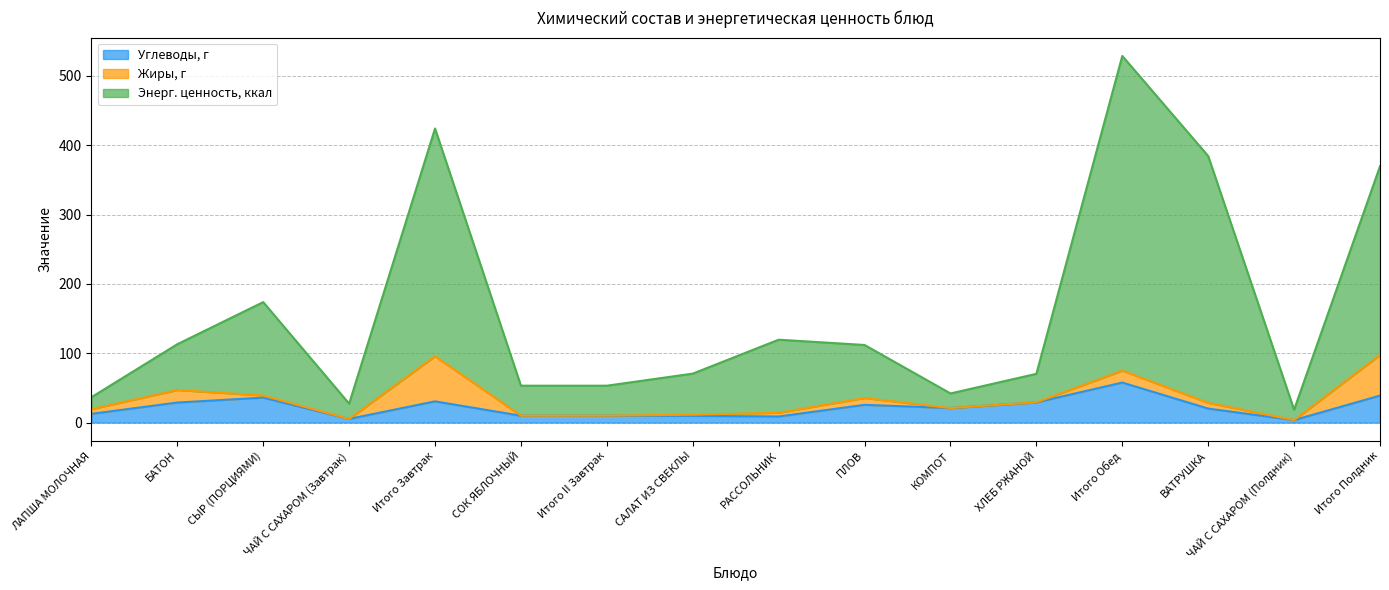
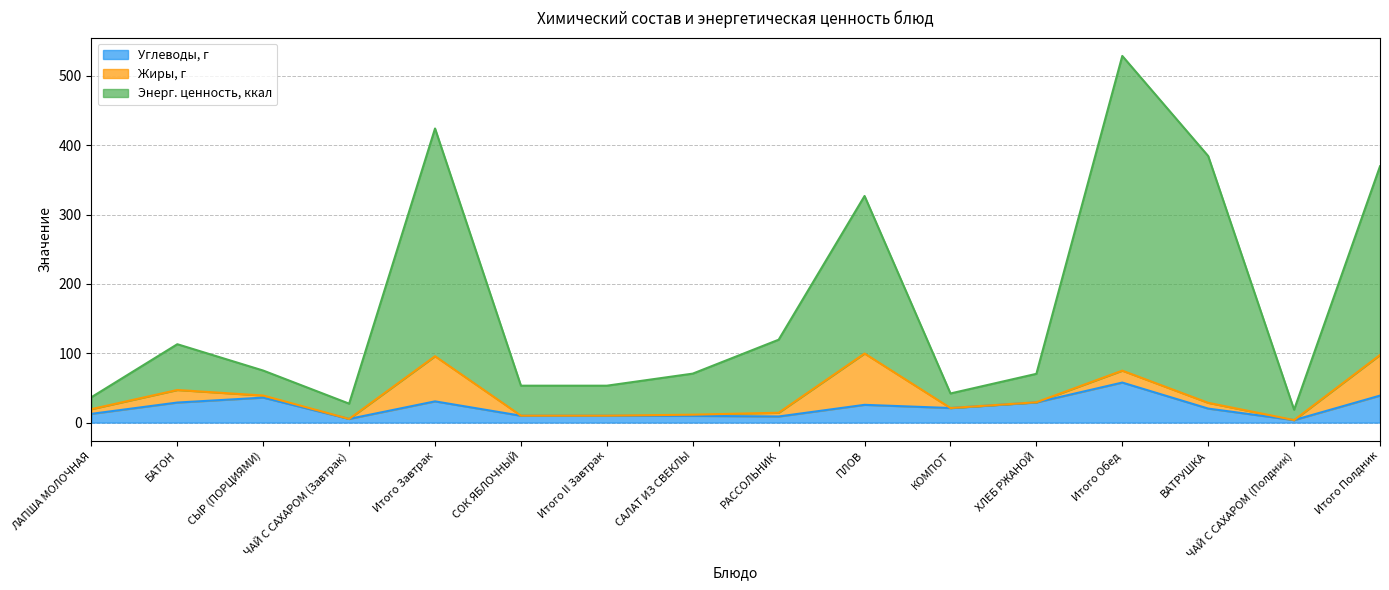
  {
    "Углеводы, г": {
      "ЛАПША МОЛОЧНАЯ": 10,
      "БАТОН": 30,
      "Итого Завтрак": 30,
      "РАССОЛЬНИК": 10,
      "ПЛОВ": 30,
      "Итого Обед": 60,
      "ВАТРУШКА": 20,
      "Итого Полдник": 40
    },
    "Жиры, г": {
      "ЛАПША МОЛОЧНАЯ": 10,
      "БАТОН": 20,
      "Итого Завтрак": 70,
      "РАССОЛЬНИК": 10,
-     "ПЛОВ": 10,
+     "ПЛОВ": 70,
      "Итого Обед": 20,
      "ВАТРУШКА": 10,
      "Итого Полдник": 60
    },
    "Энерг. ценность, ккал": {
      "ЛАПША МОЛОЧНАЯ": 20,
      "БАТОН": 70,
-     "СЫР (ПОРЦИЯМИ)": 130,
+     "СЫР (ПОРЦИЯМИ)": 40,
      "ЧАЙ С САХАРОМ (Завтрак)": 20,
      "Итого Завтрак": 330,
      "СОК ЯБЛОЧНЫЙ": 40,
      "Итого II Завтрак": 40,
      "САЛАТ ИЗ СВЕКЛЫ": 60,
      "РАССОЛЬНИК": 110,
-     "ПЛОВ": 80,
+     "ПЛОВ": 230,
      "КОМПОТ": 20,
      "ХЛЕБ РЖАНОЙ": 40,
      "Итого Обед": 450,
      "ВАТРУШКА": 360,
      "ЧАЙ С САХАРОМ (Полдник)": 20,
      "Итого Полдник": 270
    }
  }
